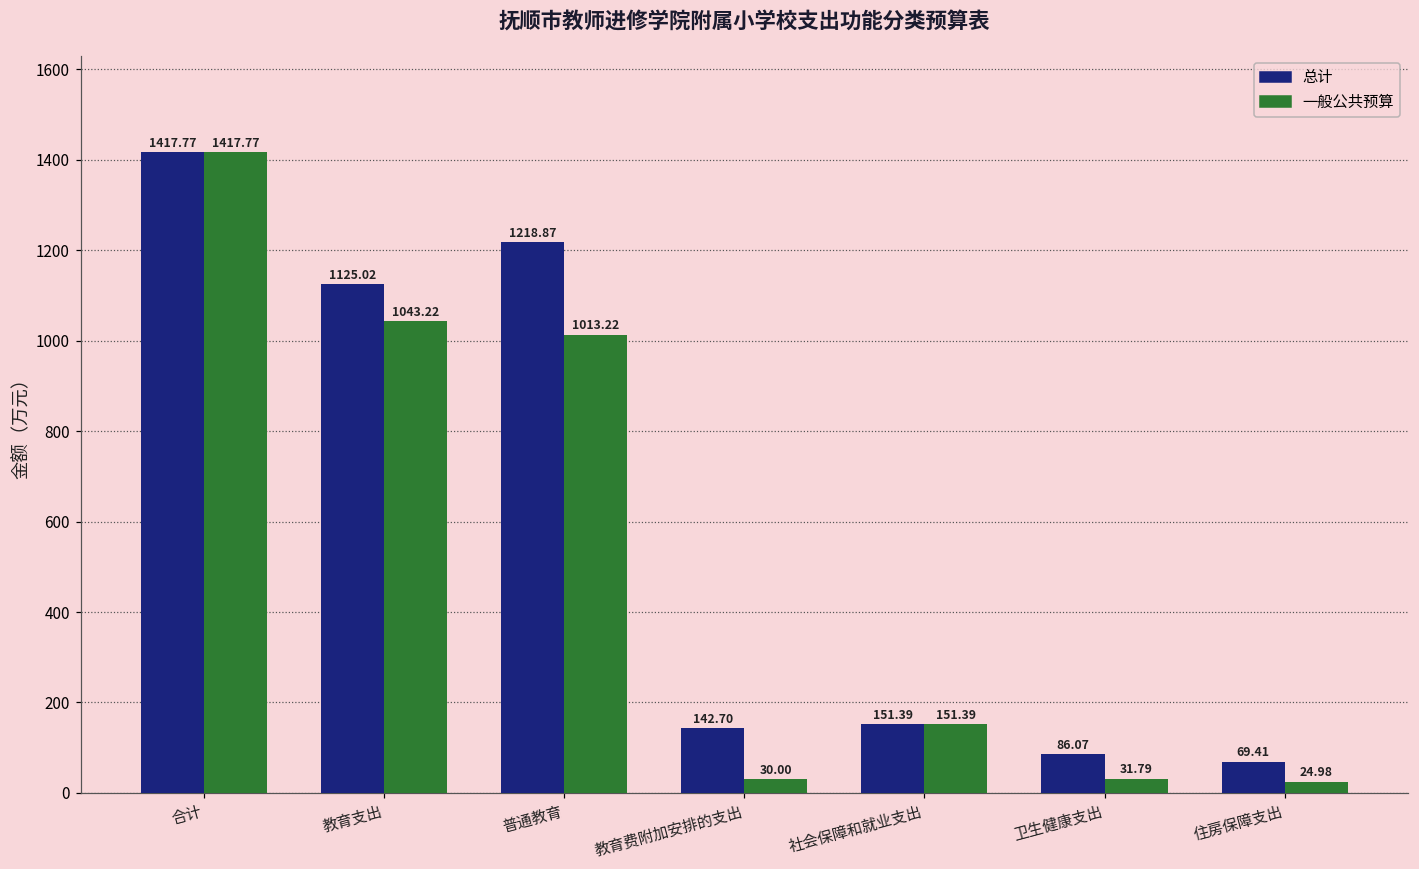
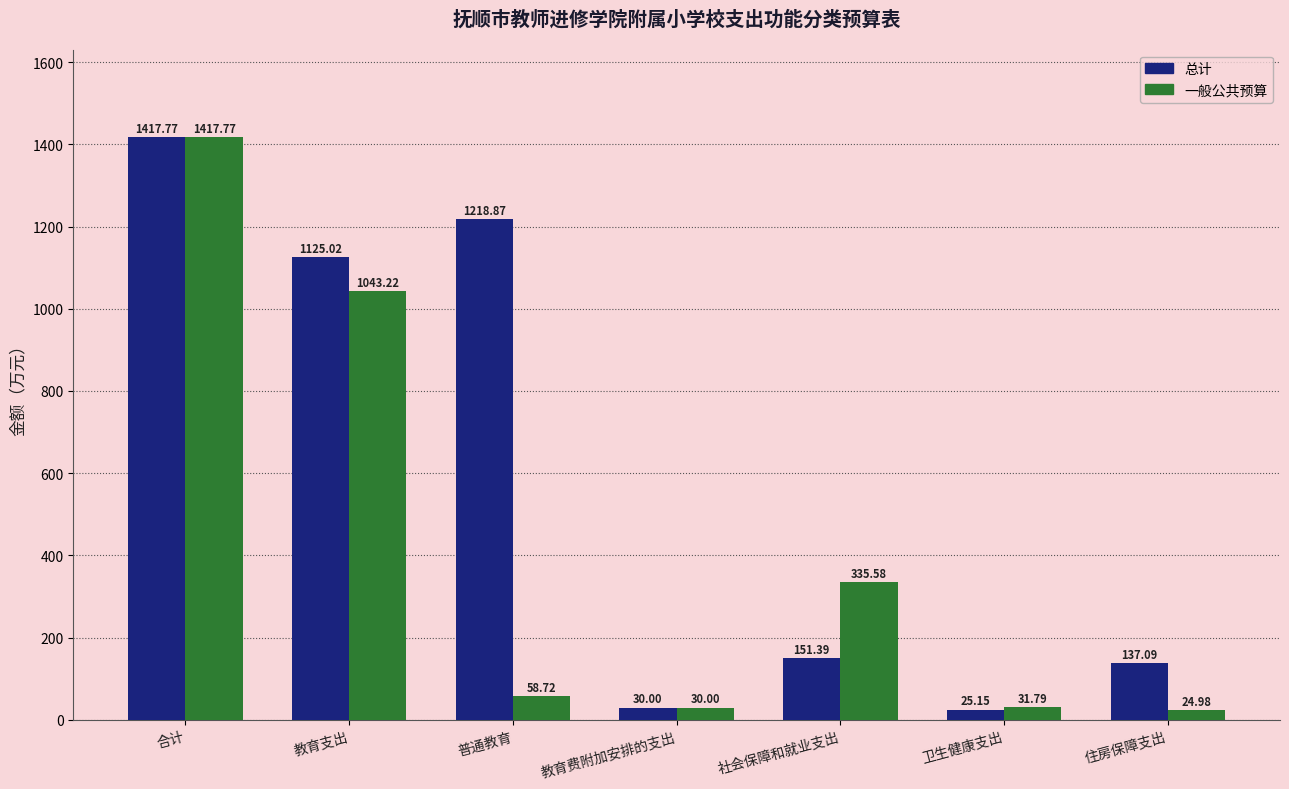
  {
    "总计": {
      "合计": 1417.77,
      "教育支出": 1125.02,
      "普通教育": 1218.87,
-     "教育费附加安排的支出": 142.70,
+     "教育费附加安排的支出": 30.00,
      "社会保障和就业支出": 151.39,
-     "卫生健康支出": 86.07,
-     "住房保障支出": 69.41
+     "卫生健康支出": 25.15,
+     "住房保障支出": 137.09
    },
    "一般公共预算": {
      "合计": 1417.77,
      "教育支出": 1043.22,
-     "普通教育": 1013.22,
+     "普通教育": 58.72,
      "教育费附加安排的支出": 30.00,
-     "社会保障和就业支出": 151.39,
+     "社会保障和就业支出": 335.58,
      "卫生健康支出": 31.79,
      "住房保障支出": 24.98
    }
  }
